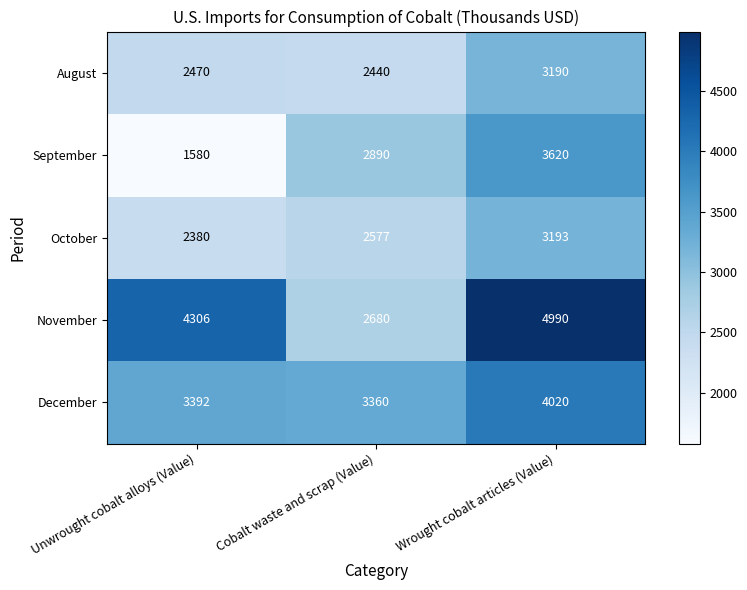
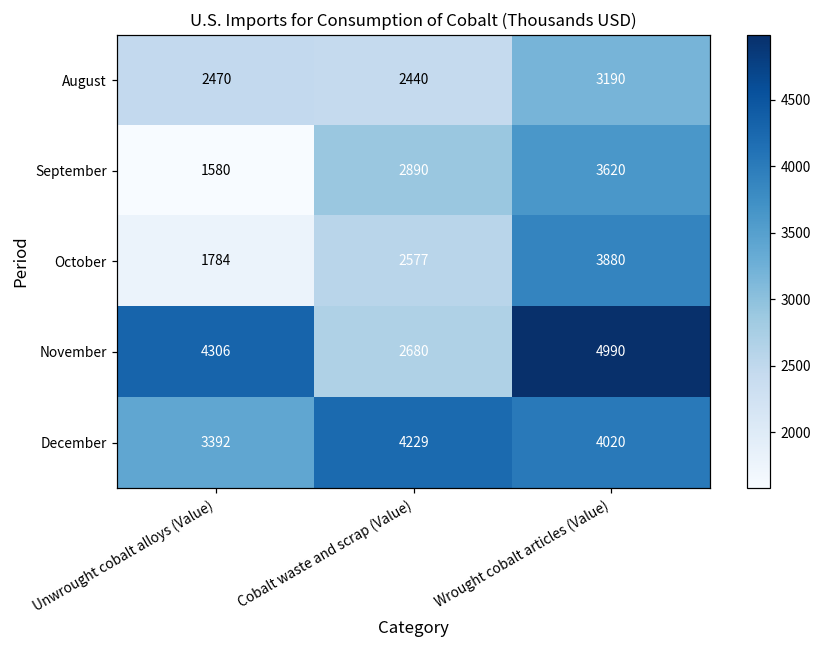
  {
    "August": {
      "Unwrought cobalt alloys (Value)": 2470,
      "Cobalt waste and scrap (Value)": 2440,
      "Wrought cobalt articles (Value)": 3190
    },
    "September": {
      "Unwrought cobalt alloys (Value)": 1580,
      "Cobalt waste and scrap (Value)": 2890,
      "Wrought cobalt articles (Value)": 3620
    },
    "October": {
-     "Unwrought cobalt alloys (Value)": 2380,
+     "Unwrought cobalt alloys (Value)": 1784,
      "Cobalt waste and scrap (Value)": 2577,
-     "Wrought cobalt articles (Value)": 3193
+     "Wrought cobalt articles (Value)": 3880
    },
    "November": {
      "Unwrought cobalt alloys (Value)": 4306,
      "Cobalt waste and scrap (Value)": 2680,
      "Wrought cobalt articles (Value)": 4990
    },
    "December": {
      "Unwrought cobalt alloys (Value)": 3392,
-     "Cobalt waste and scrap (Value)": 3360,
+     "Cobalt waste and scrap (Value)": 4229,
      "Wrought cobalt articles (Value)": 4020
    }
  }
